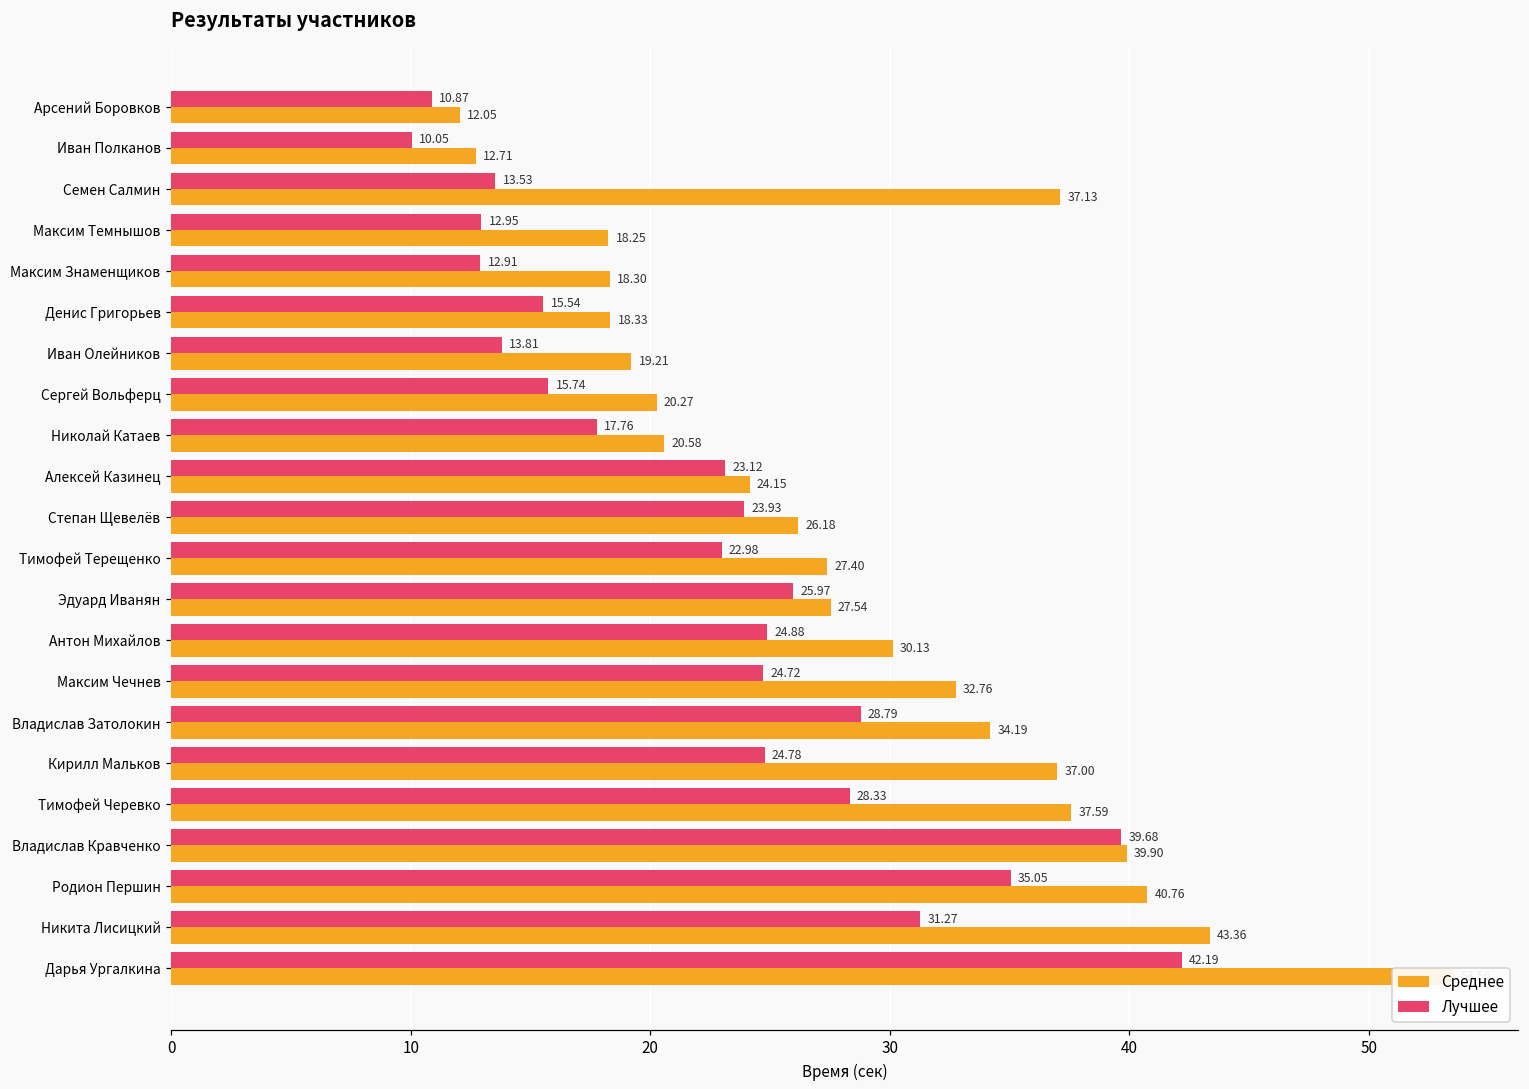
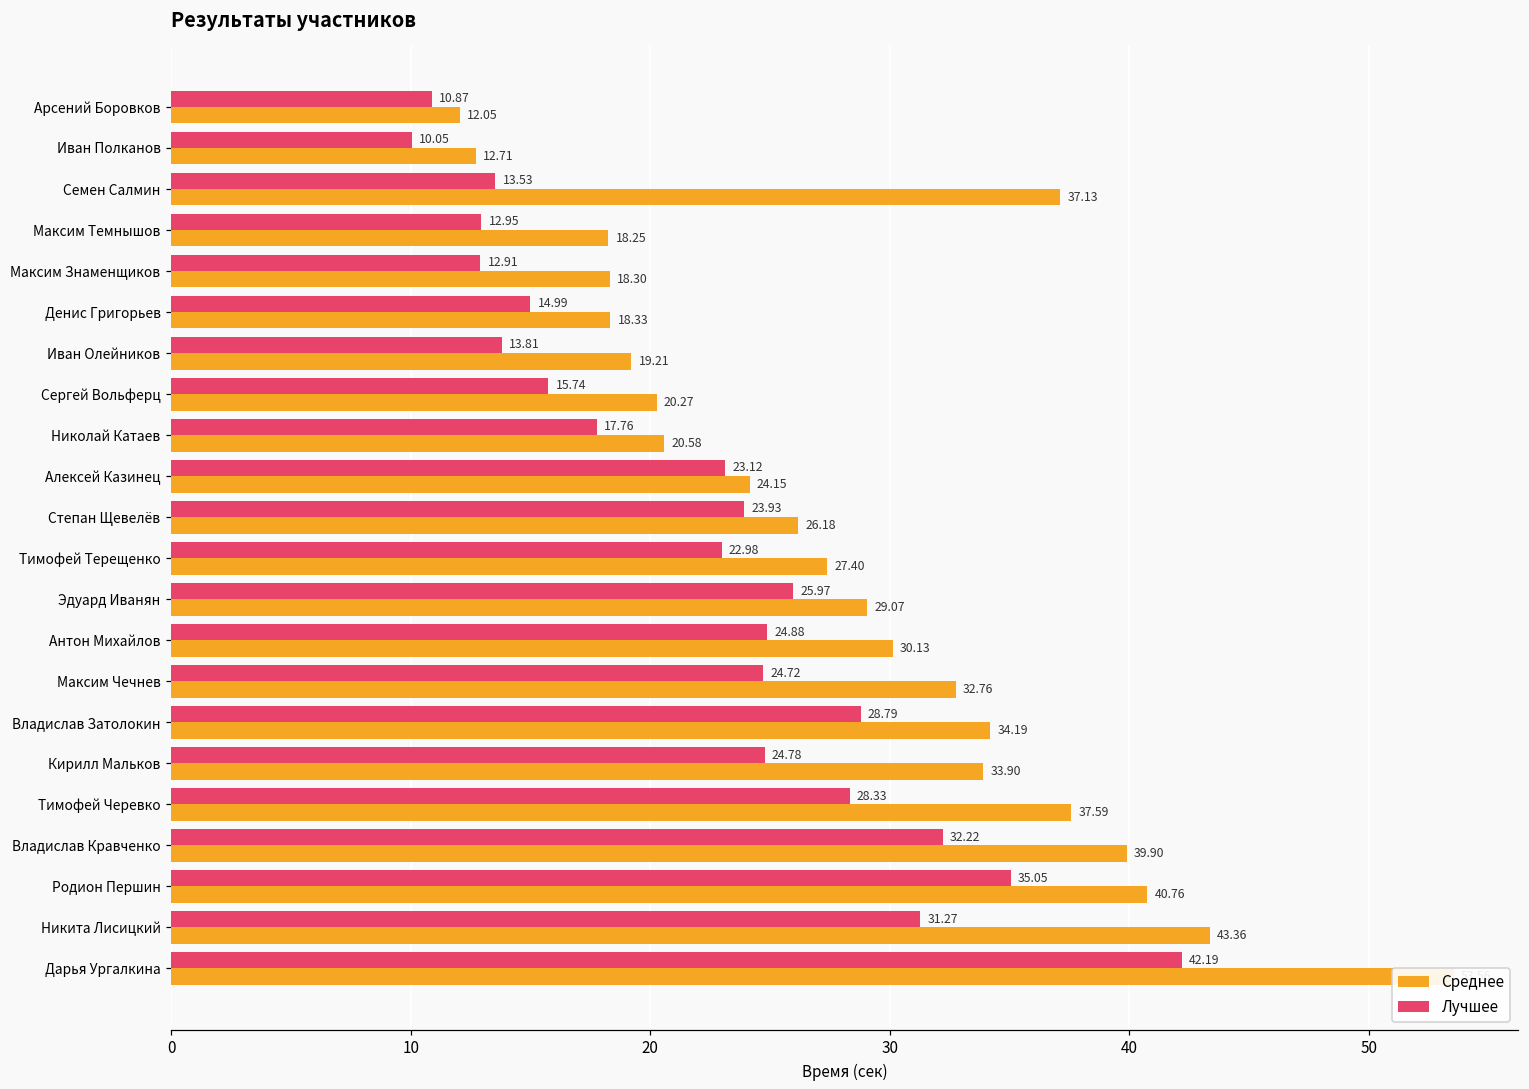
  {
    "Среднее": {
      "Арсений Боровков": 12.05,
      "Иван Полканов": 12.71,
      "Семен Салмин": 37.13,
      "Максим Темнышов": 18.25,
      "Максим Знаменщиков": 18.30,
      "Денис Григорьев": 18.33,
      "Иван Олейников": 19.21,
      "Сергей Вольферц": 20.27,
      "Николай Катаев": 20.58,
      "Алексей Казинец": 24.15,
      "Степан Щевелёв": 26.18,
      "Тимофей Терещенко": 27.40,
-     "Эдуард Иванян": 27.54,
+     "Эдуард Иванян": 29.07,
      "Антон Михайлов": 30.13,
      "Максим Чечнев": 32.76,
      "Владислав Затолокин": 34.19,
-     "Кирилл Мальков": 37.00,
+     "Кирилл Мальков": 33.90,
      "Тимофей Черевко": 37.59,
      "Владислав Кравченко": 39.90,
      "Родион Першин": 40.76,
      "Никита Лисицкий": 43.36
    },
    "Лучшее": {
      "Арсений Боровков": 10.87,
      "Иван Полканов": 10.05,
      "Семен Салмин": 13.53,
      "Максим Темнышов": 12.95,
      "Максим Знаменщиков": 12.91,
-     "Денис Григорьев": 15.54,
+     "Денис Григорьев": 14.99,
      "Иван Олейников": 13.81,
      "Сергей Вольферц": 15.74,
      "Николай Катаев": 17.76,
      "Алексей Казинец": 23.12,
      "Степан Щевелёв": 23.93,
      "Тимофей Терещенко": 22.98,
      "Эдуард Иванян": 25.97,
      "Антон Михайлов": 24.88,
      "Максим Чечнев": 24.72,
      "Владислав Затолокин": 28.79,
      "Кирилл Мальков": 24.78,
      "Тимофей Черевко": 28.33,
-     "Владислав Кравченко": 39.68,
+     "Владислав Кравченко": 32.22,
      "Родион Першин": 35.05,
      "Никита Лисицкий": 31.27,
      "Дарья Ургалкина": 42.19
    }
  }
